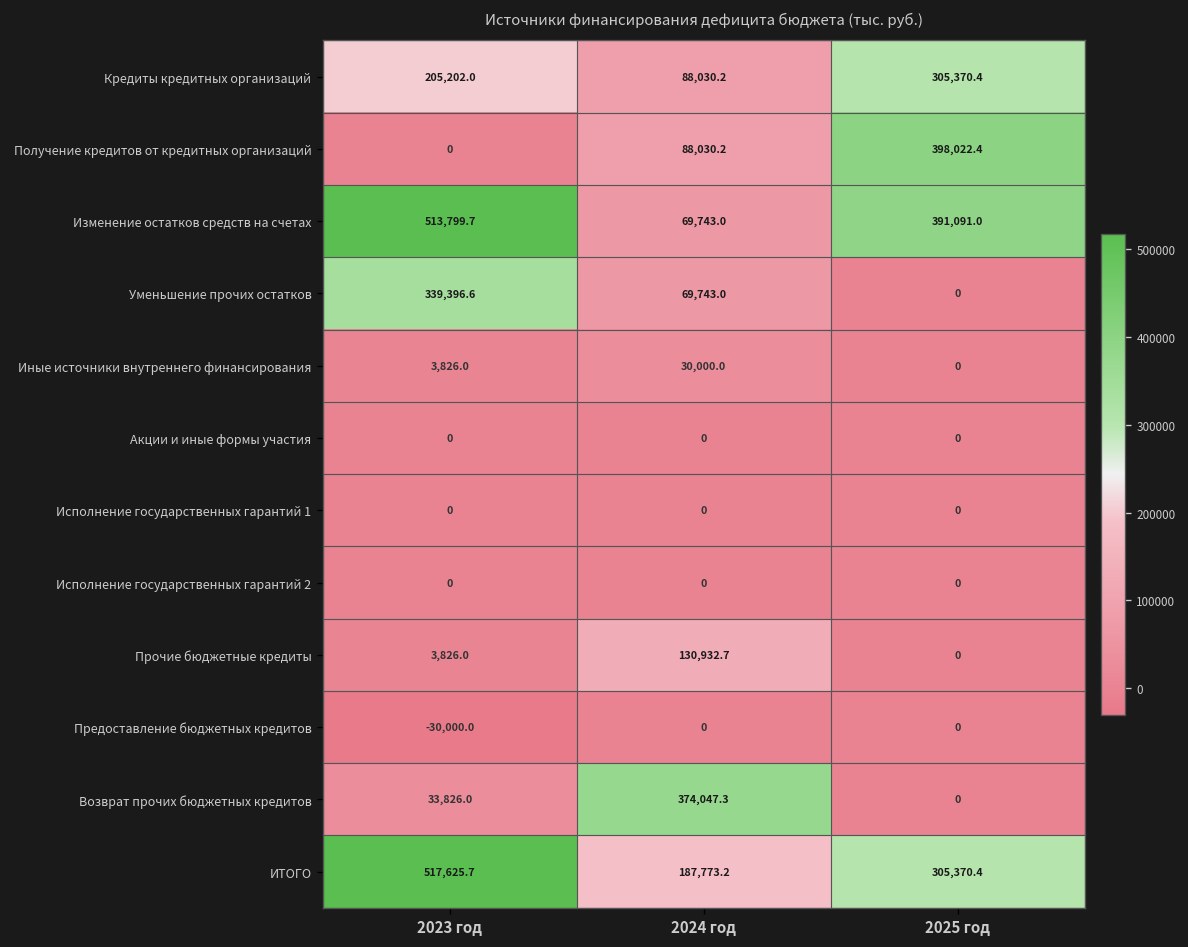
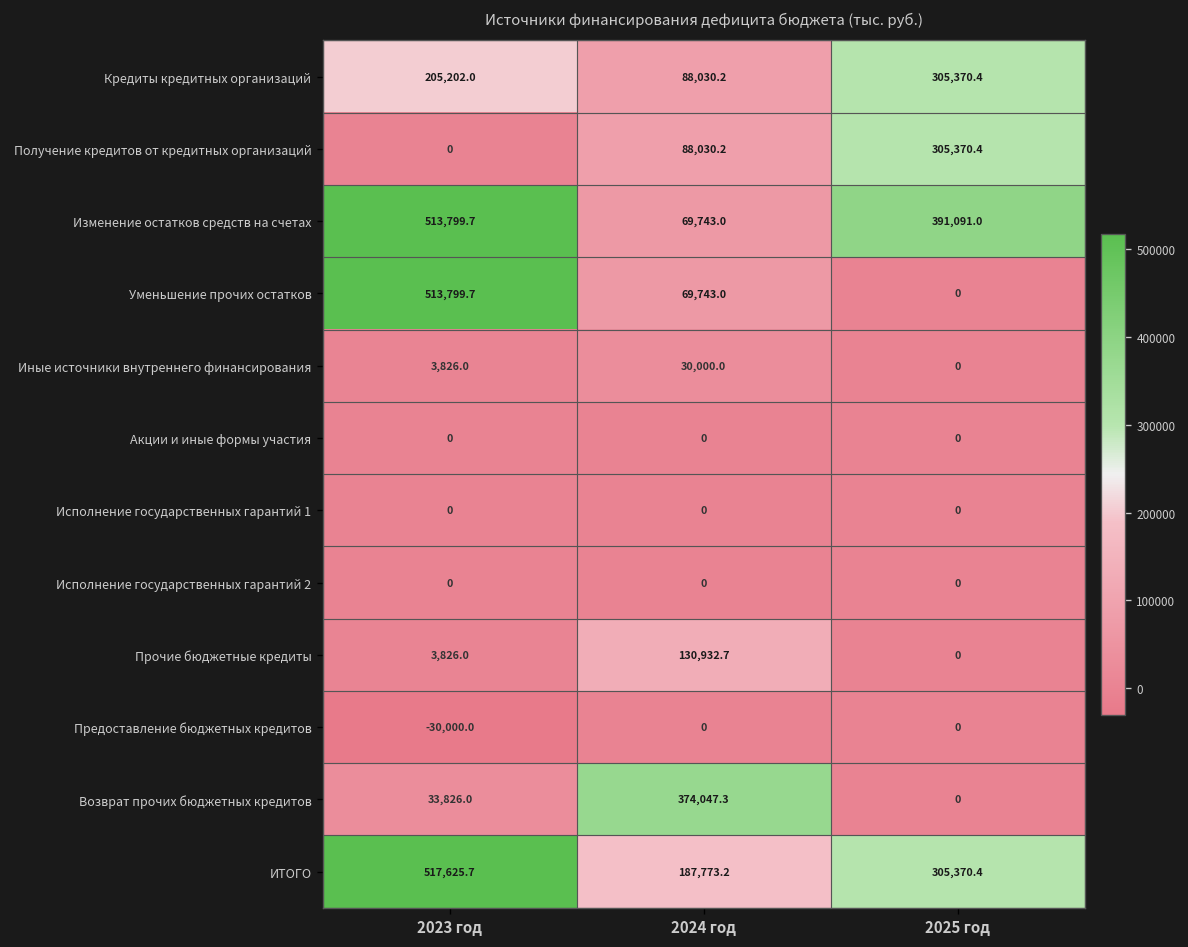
  {
    "Кредиты кредитных организаций": {
      "2023 год": "205,202.0",
      "2024 год": "88,030.2",
      "2025 год": "305,370.4"
    },
    "Получение кредитов от кредитных организаций": {
      "2023 год": "0",
      "2024 год": "88,030.2",
-     "2025 год": "398,022.4"
+     "2025 год": "305,370.4"
    },
    "Изменение остатков средств на счетах": {
      "2023 год": "513,799.7",
      "2024 год": "69,743.0",
      "2025 год": "391,091.0"
    },
    "Уменьшение прочих остатков": {
-     "2023 год": "339,396.6",
+     "2023 год": "513,799.7",
      "2024 год": "69,743.0",
      "2025 год": "0"
    },
    "Иные источники внутреннего финансирования": {
      "2023 год": "3,826.0",
      "2024 год": "30,000.0",
      "2025 год": "0"
    },
    "Акции и иные формы участия": {
      "2023 год": "0",
      "2024 год": "0",
      "2025 год": "0"
    },
    "Исполнение государственных гарантий 1": {
      "2023 год": "0",
      "2024 год": "0",
      "2025 год": "0"
    },
    "Исполнение государственных гарантий 2": {
      "2023 год": "0",
      "2024 год": "0",
      "2025 год": "0"
    },
    "Прочие бюджетные кредиты": {
      "2023 год": "3,826.0",
      "2024 год": "130,932.7",
      "2025 год": "0"
    },
    "Предоставление бюджетных кредитов": {
      "2023 год": "-30,000.0",
      "2024 год": "0",
      "2025 год": "0"
    },
    "Возврат прочих бюджетных кредитов": {
      "2023 год": "33,826.0",
      "2024 год": "374,047.3",
      "2025 год": "0"
    },
    "ИТОГО": {
      "2023 год": "517,625.7",
      "2024 год": "187,773.2",
      "2025 год": "305,370.4"
    }
  }
